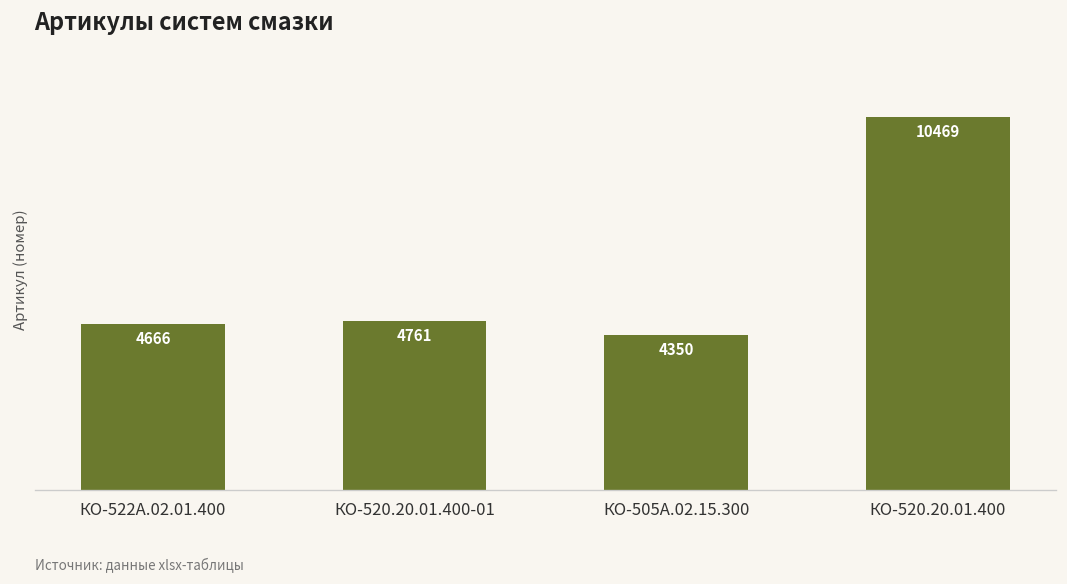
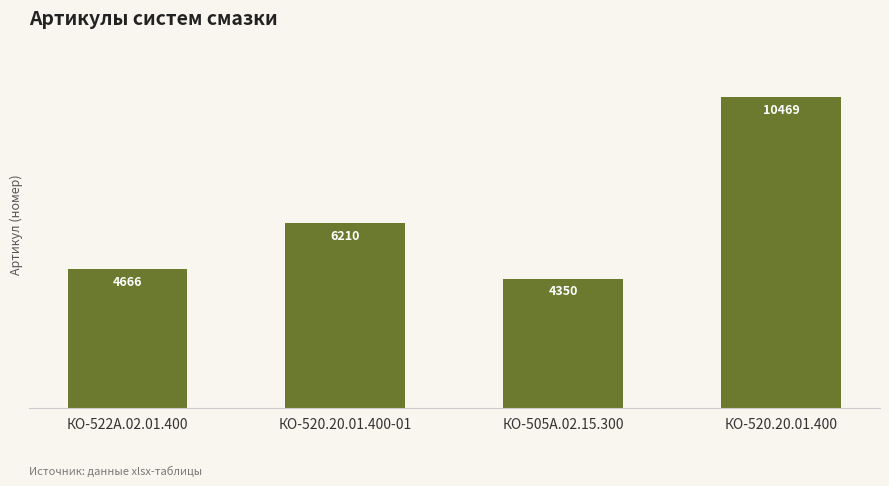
  {
    "КО-522А.02.01.400": 4666,
-   "КО-520.20.01.400-01": 4761,
+   "КО-520.20.01.400-01": 6210,
    "КО-505А.02.15.300": 4350,
    "КО-520.20.01.400": 10469
  }
